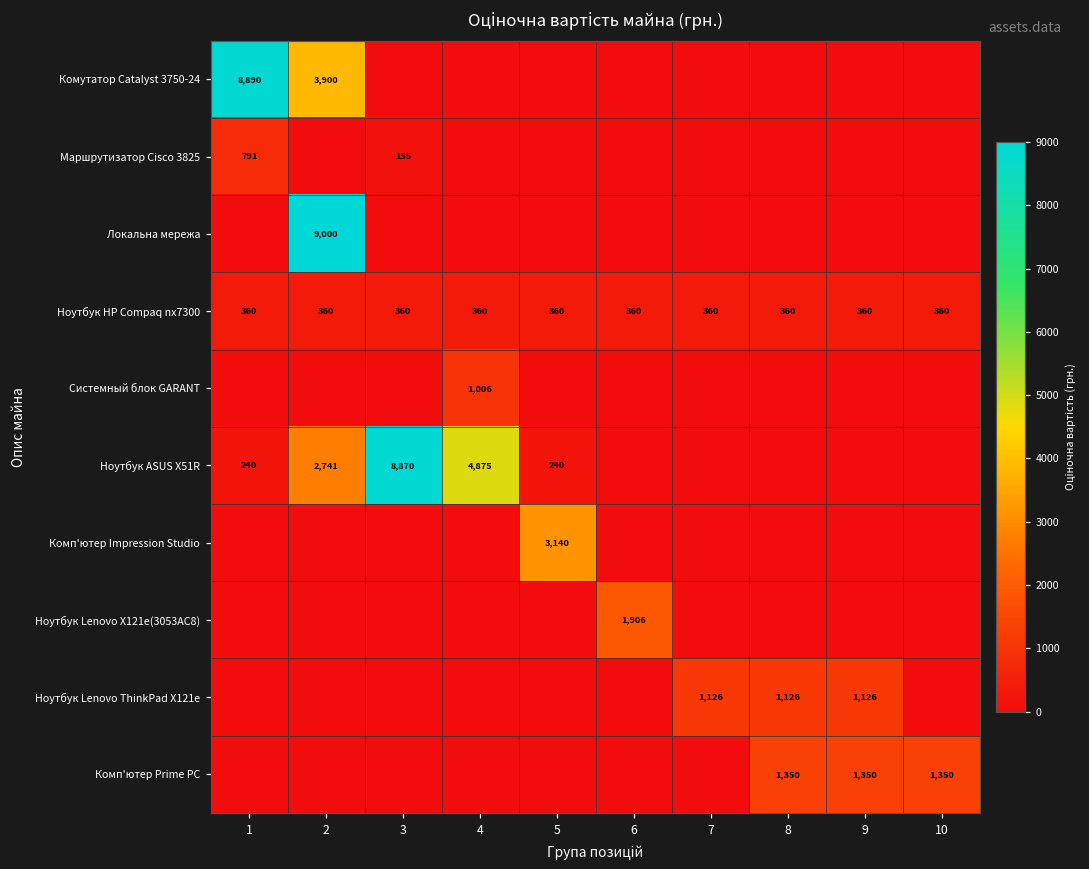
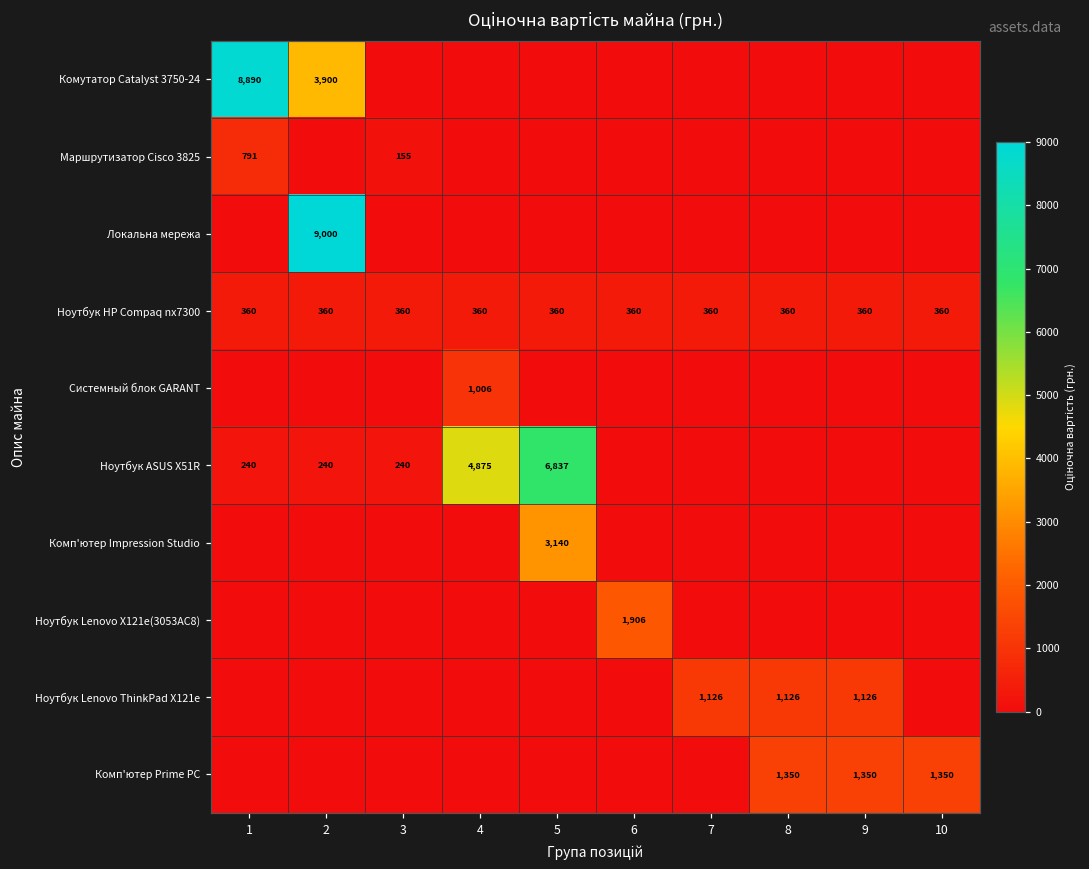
  {
    "Комутатор Catalyst 3750-24": {
      "1": "8,890",
      "2": "3,900"
    },
    "Маршрутизатор Cisco 3825": {
      "1": "791",
      "3": "155"
    },
    "Локальна мережа": {
      "2": "9,000"
    },
    "Ноутбук HP Compaq nx7300": {
      "1": "360",
      "2": "360",
      "3": "360",
      "4": "360",
      "5": "360",
      "6": "360",
      "7": "360",
      "8": "360",
      "9": "360",
      "10": "360"
    },
    "Системный блок GARANT": {
      "4": "1,006"
    },
    "Ноутбук ASUS X51R": {
      "1": "240",
-     "2": "2,741",
-     "3": "8,870",
+     "2": "240",
+     "3": "240",
      "4": "4,875",
-     "5": "240"
+     "5": "6,837"
    },
    "Комп'ютер Impression Studio": {
      "5": "3,140"
    },
    "Ноутбук Lenovo X121e(3053AC8)": {
      "6": "1,906"
    },
    "Ноутбук Lenovo ThinkPad X121e": {
      "7": "1,126",
      "8": "1,126",
      "9": "1,126"
    },
    "Комп'ютер Prime PC": {
      "8": "1,350",
      "9": "1,350",
      "10": "1,350"
    }
  }
